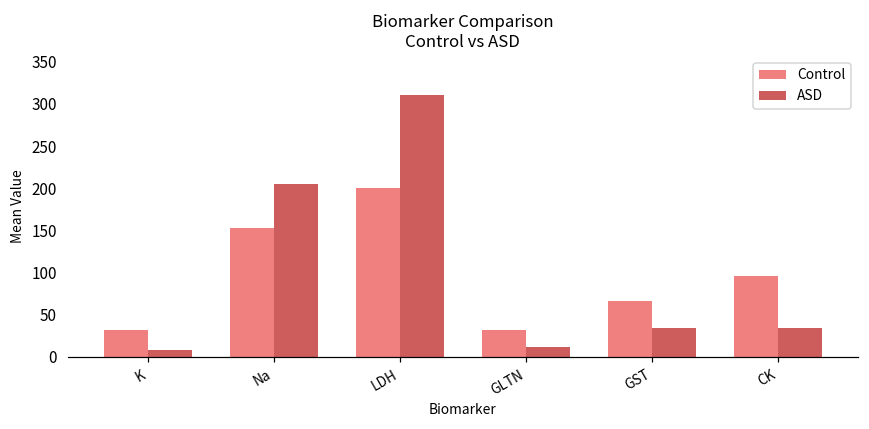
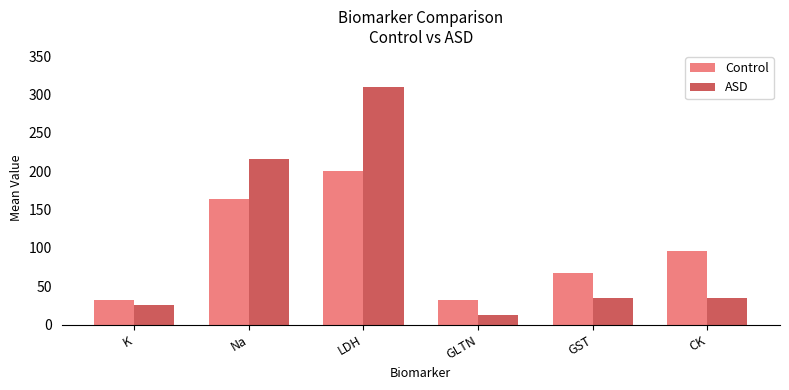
  {
    "Control": {
      "K": 30,
-     "Na": 150,
+     "Na": 160,
      "LDH": 200,
      "GLTN": 30,
      "GST": 70,
      "CK": 100
    },
    "ASD": {
-     "K": 10,
-     "Na": 200,
+     "K": 30,
+     "Na": 220,
      "LDH": 310,
      "GLTN": 10,
      "GST": 30,
      "CK": 30
    }
  }
